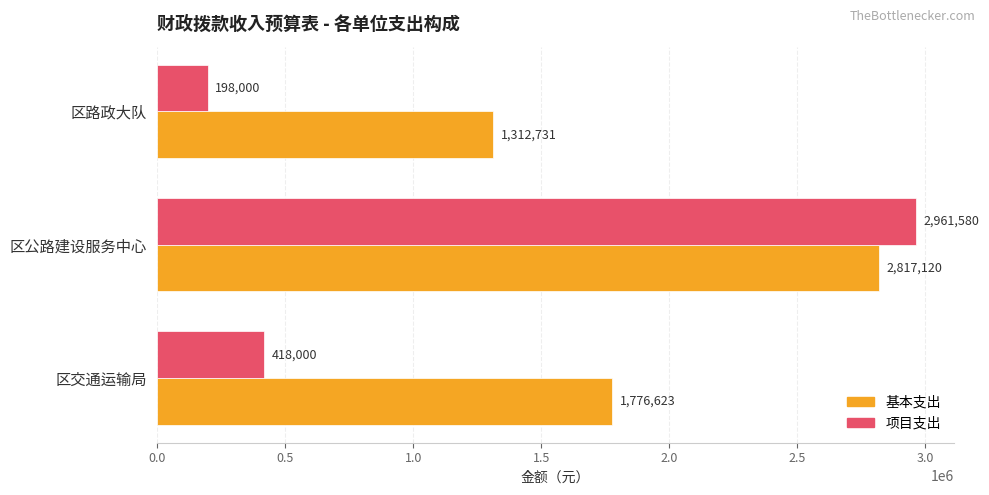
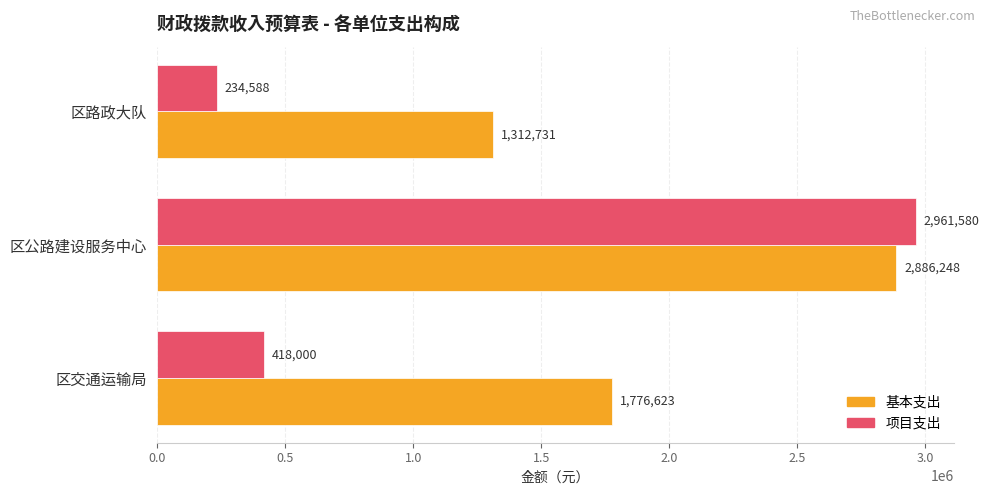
  {
    "基本支出": {
      "区路政大队": "1,312,731",
-     "区公路建设服务中心": "2,817,120",
+     "区公路建设服务中心": "2,886,248",
      "区交通运输局": "1,776,623"
    },
    "项目支出": {
-     "区路政大队": "198,000",
+     "区路政大队": "234,588",
      "区公路建设服务中心": "2,961,580",
      "区交通运输局": "418,000"
    }
  }
